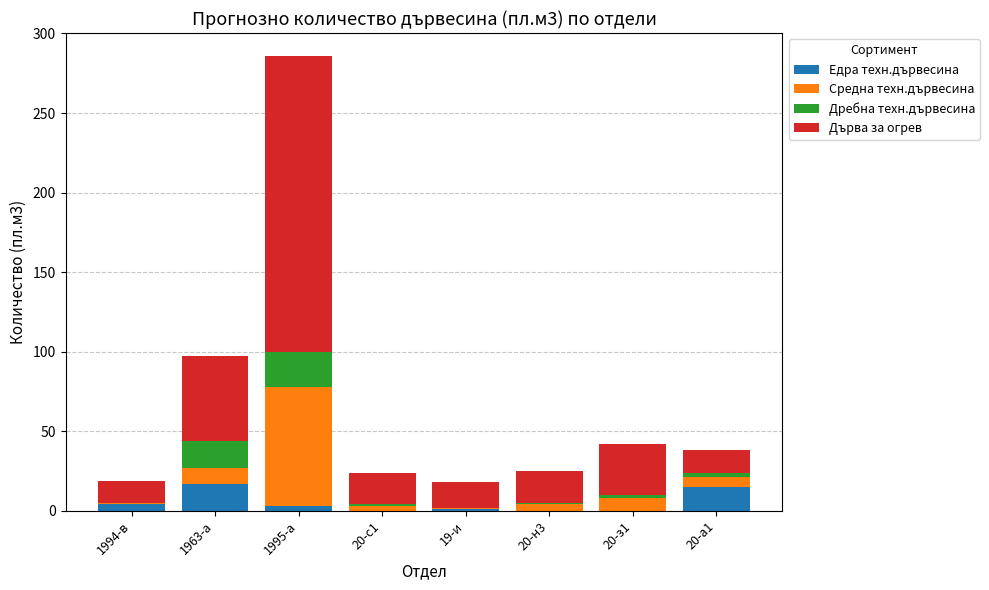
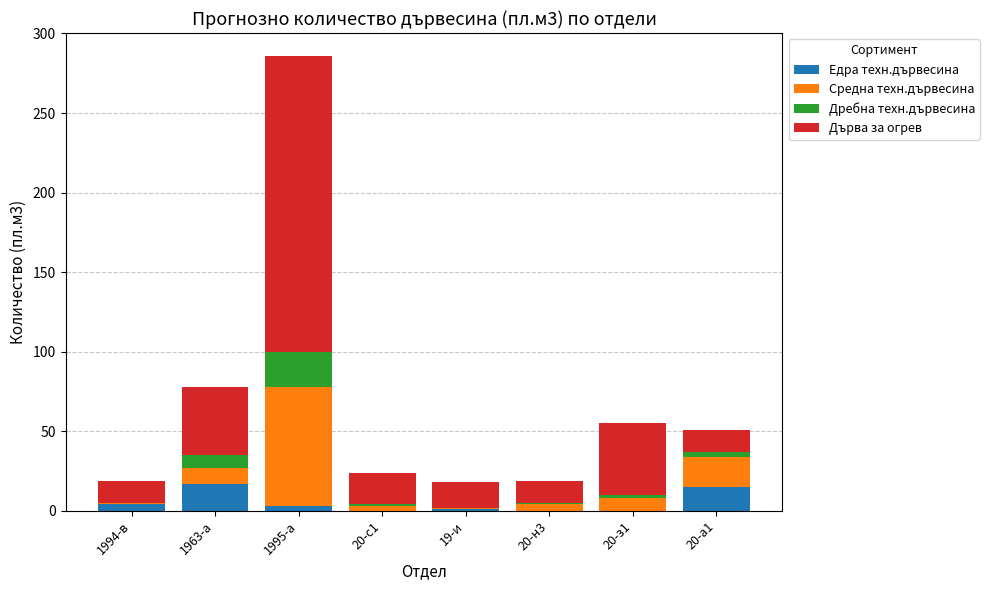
  {
    "Едра техн.дървесина": {
      "1994-в": 4,
      "1963-a": 17,
      "1995-а": 3,
      "20-с1": 0,
      "20-н3": 0,
      "20-з1": 0,
      "20-а1": 15
    },
    "Средна техн.дървесина": {
      "1963-a": 10,
      "1995-а": 75,
      "20-с1": 3,
      "20-н3": 4,
      "20-з1": 8,
-     "20-а1": 6
+     "20-а1": 19
    },
    "Дребна техн.дървесина": {
      "1994-в": 0,
-     "1963-a": 17,
+     "1963-a": 8,
      "1995-а": 22,
      "19-и": 0,
      "20-з1": 2,
      "20-а1": 3
    },
    "Дърва за огрев": {
      "1994-в": 14,
-     "1963-a": 53,
+     "1963-a": 43,
      "1995-а": 186,
      "20-с1": 20,
      "19-и": 16,
-     "20-н3": 20,
-     "20-з1": 32,
+     "20-н3": 14,
+     "20-з1": 45,
      "20-а1": 14
    }
  }
